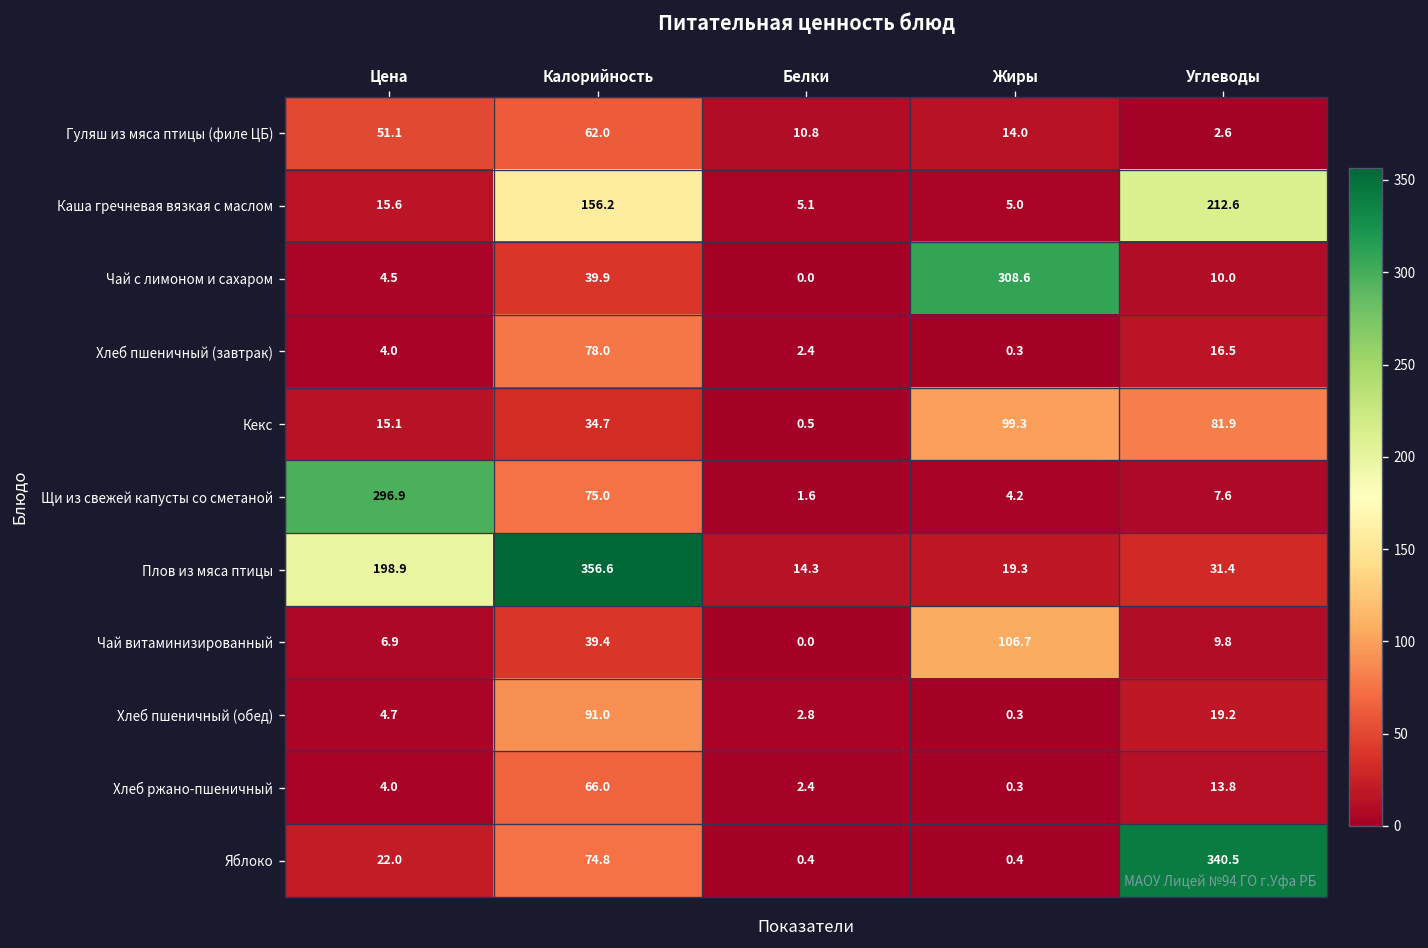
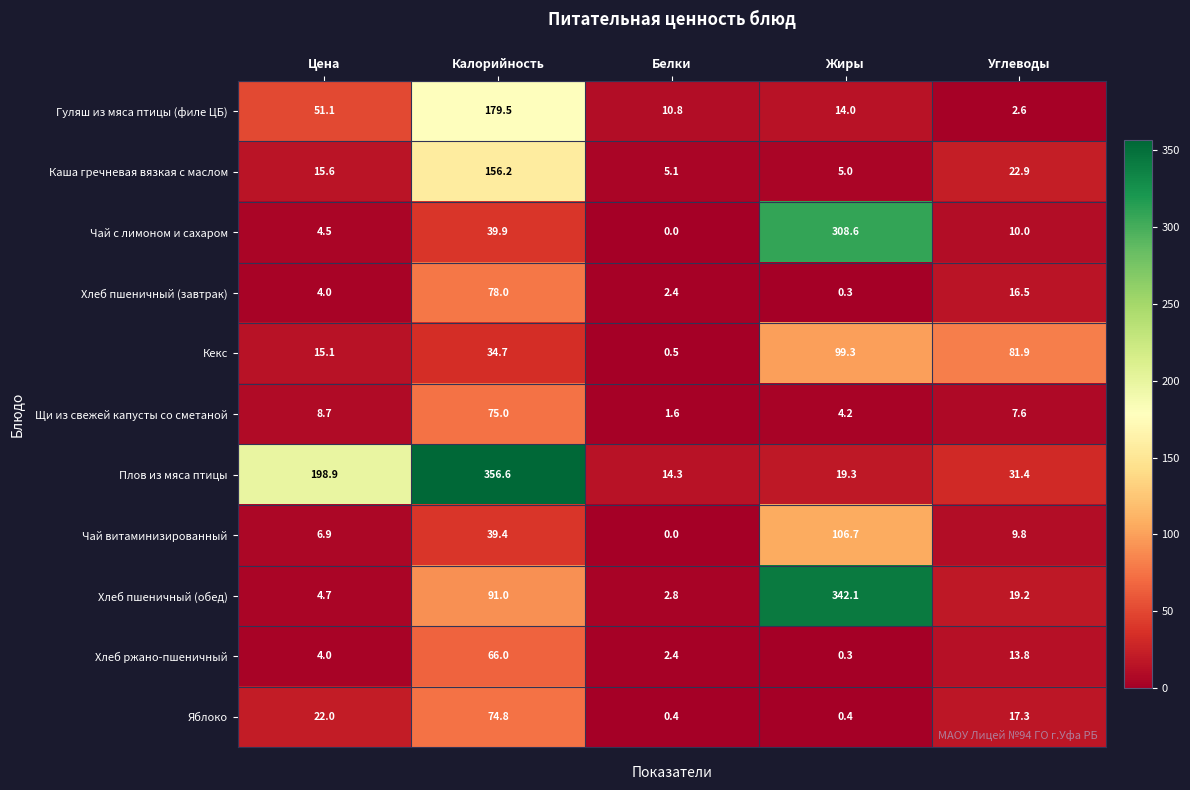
  {
    "Гуляш из мяса птицы (филе ЦБ)": {
      "Цена": 51.1,
-     "Калорийность": 62.0,
+     "Калорийность": 179.5,
      "Белки": 10.8,
      "Жиры": 14.0,
      "Углеводы": 2.6
    },
    "Каша гречневая вязкая с маслом": {
      "Цена": 15.6,
      "Калорийность": 156.2,
      "Белки": 5.1,
      "Жиры": 5.0,
-     "Углеводы": 212.6
+     "Углеводы": 22.9
    },
    "Чай с лимоном и сахаром": {
      "Цена": 4.5,
      "Калорийность": 39.9,
      "Белки": 0.0,
      "Жиры": 308.6,
      "Углеводы": 10.0
    },
    "Хлеб пшеничный (завтрак)": {
      "Цена": 4.0,
      "Калорийность": 78.0,
      "Белки": 2.4,
      "Жиры": 0.3,
      "Углеводы": 16.5
    },
    "Кекс": {
      "Цена": 15.1,
      "Калорийность": 34.7,
      "Белки": 0.5,
      "Жиры": 99.3,
      "Углеводы": 81.9
    },
    "Щи из свежей капусты со сметаной": {
-     "Цена": 296.9,
+     "Цена": 8.7,
      "Калорийность": 75.0,
      "Белки": 1.6,
      "Жиры": 4.2,
      "Углеводы": 7.6
    },
    "Плов из мяса птицы": {
      "Цена": 198.9,
      "Калорийность": 356.6,
      "Белки": 14.3,
      "Жиры": 19.3,
      "Углеводы": 31.4
    },
    "Чай витаминизированный": {
      "Цена": 6.9,
      "Калорийность": 39.4,
      "Белки": 0.0,
      "Жиры": 106.7,
      "Углеводы": 9.8
    },
    "Хлеб пшеничный (обед)": {
      "Цена": 4.7,
      "Калорийность": 91.0,
      "Белки": 2.8,
-     "Жиры": 0.3,
+     "Жиры": 342.1,
      "Углеводы": 19.2
    },
    "Хлеб ржано-пшеничный": {
      "Цена": 4.0,
      "Калорийность": 66.0,
      "Белки": 2.4,
      "Жиры": 0.3,
      "Углеводы": 13.8
    },
    "Яблоко": {
      "Цена": 22.0,
      "Калорийность": 74.8,
      "Белки": 0.4,
      "Жиры": 0.4,
-     "Углеводы": 340.5
+     "Углеводы": 17.3
    }
  }
